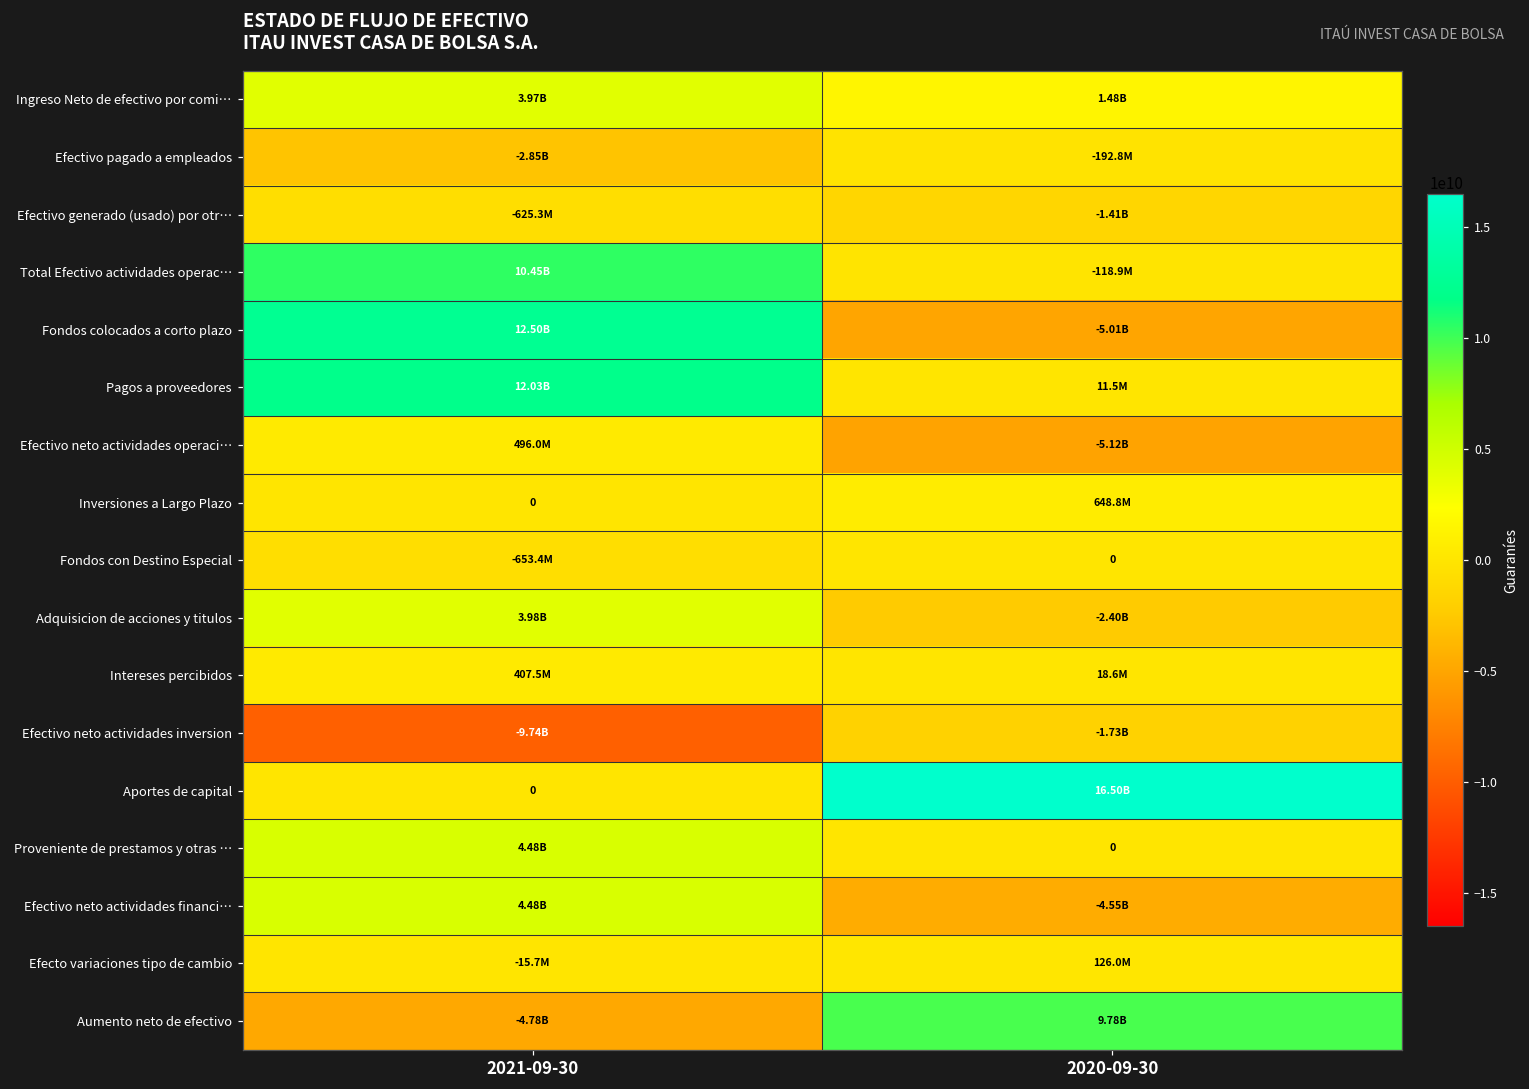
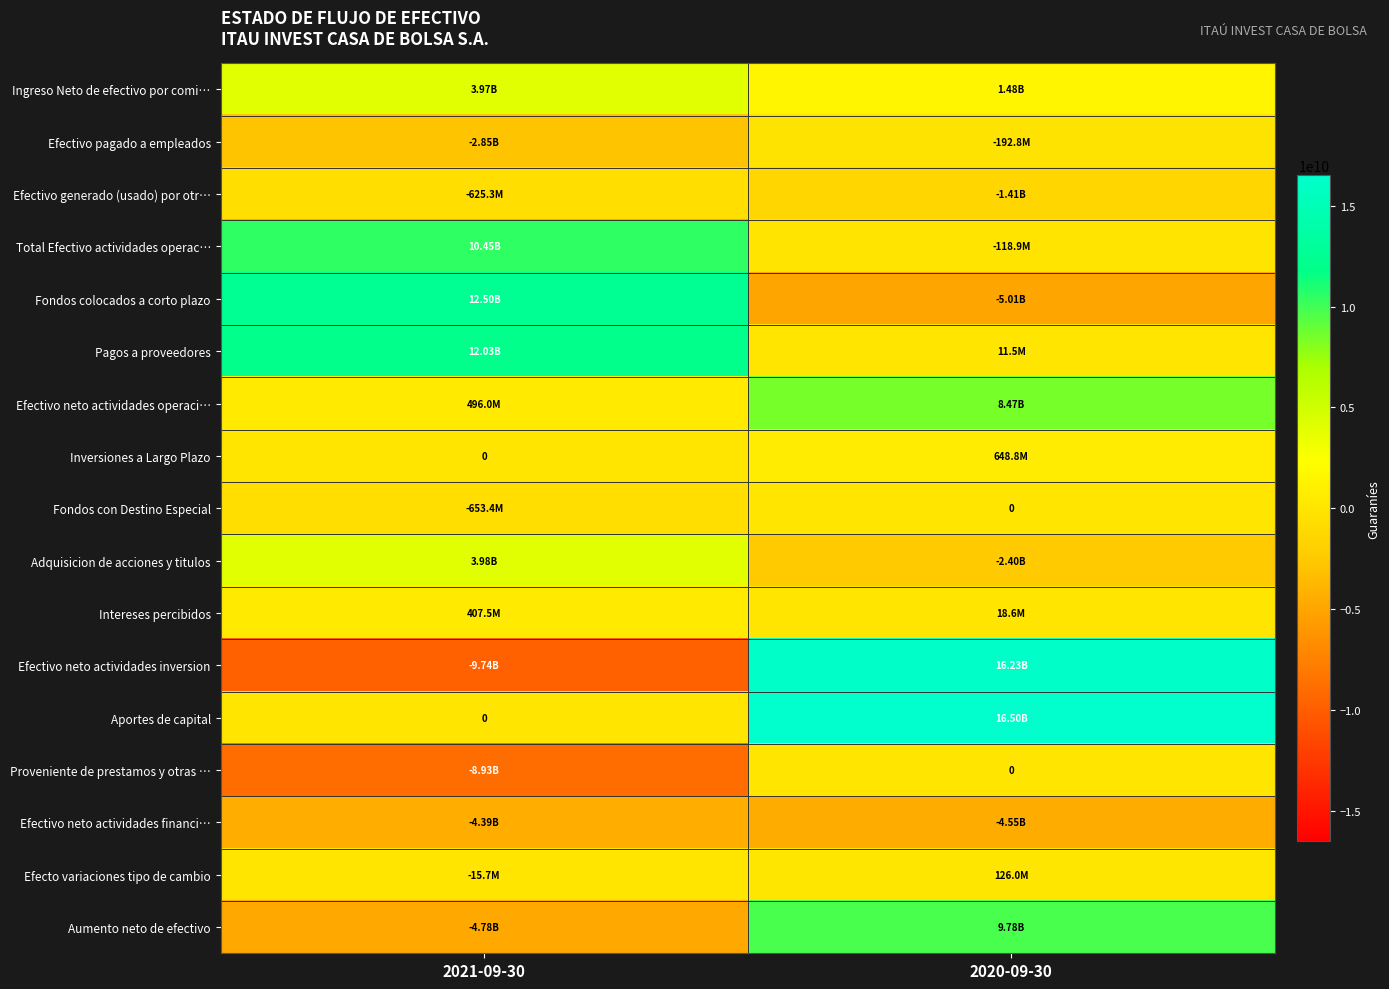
  {
    "Ingreso Neto de efectivo por comi…": {
      "2021-09-30": "3.97B",
      "2020-09-30": "1.48B"
    },
    "Efectivo pagado a empleados": {
      "2021-09-30": "-2.85B",
      "2020-09-30": "-192.8M"
    },
    "Efectivo generado (usado) por otr…": {
      "2021-09-30": "-625.3M",
      "2020-09-30": "-1.41B"
    },
    "Total Efectivo actividades operac…": {
      "2021-09-30": "10.45B",
      "2020-09-30": "-118.9M"
    },
    "Fondos colocados a corto plazo": {
      "2021-09-30": "12.50B",
      "2020-09-30": "-5.01B"
    },
    "Pagos a proveedores": {
      "2021-09-30": "12.03B",
      "2020-09-30": "11.5M"
    },
    "Efectivo neto actividades operaci…": {
      "2021-09-30": "496.0M",
-     "2020-09-30": "-5.12B"
+     "2020-09-30": "8.47B"
    },
    "Inversiones a Largo Plazo": {
      "2021-09-30": "0",
      "2020-09-30": "648.8M"
    },
    "Fondos con Destino Especial": {
      "2021-09-30": "-653.4M",
      "2020-09-30": "0"
    },
    "Adquisicion de acciones y titulos": {
      "2021-09-30": "3.98B",
      "2020-09-30": "-2.40B"
    },
    "Intereses percibidos": {
      "2021-09-30": "407.5M",
      "2020-09-30": "18.6M"
    },
    "Efectivo neto actividades inversion": {
      "2021-09-30": "-9.74B",
-     "2020-09-30": "-1.73B"
+     "2020-09-30": "16.23B"
    },
    "Aportes de capital": {
      "2021-09-30": "0",
      "2020-09-30": "16.50B"
    },
    "Proveniente de prestamos y otras …": {
-     "2021-09-30": "4.48B",
+     "2021-09-30": "-8.93B",
      "2020-09-30": "0"
    },
    "Efectivo neto actividades financi…": {
-     "2021-09-30": "4.48B",
+     "2021-09-30": "-4.39B",
      "2020-09-30": "-4.55B"
    },
    "Efecto variaciones tipo de cambio": {
      "2021-09-30": "-15.7M",
      "2020-09-30": "126.0M"
    },
    "Aumento neto de efectivo": {
      "2021-09-30": "-4.78B",
      "2020-09-30": "9.78B"
    }
  }
